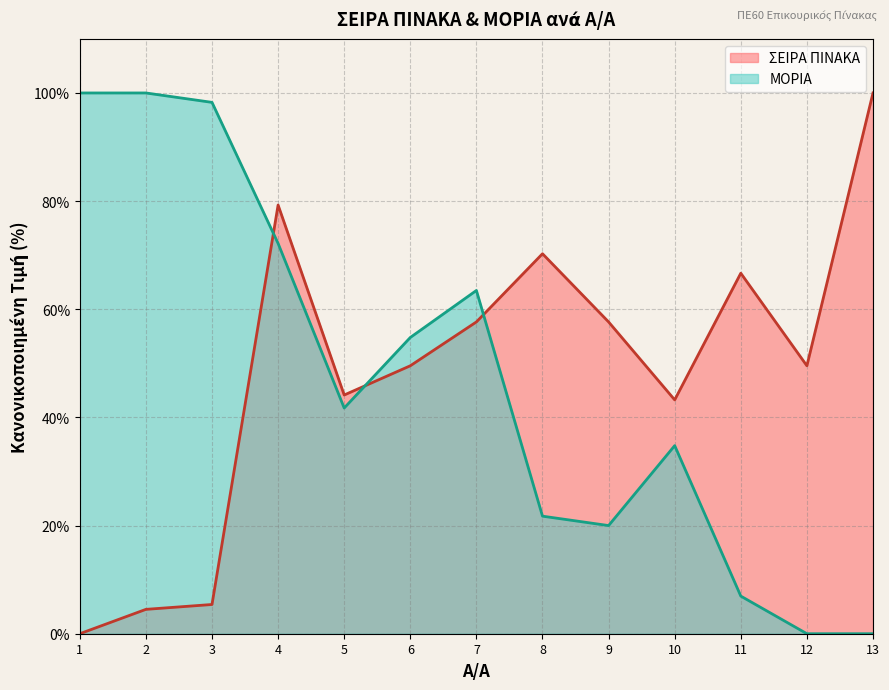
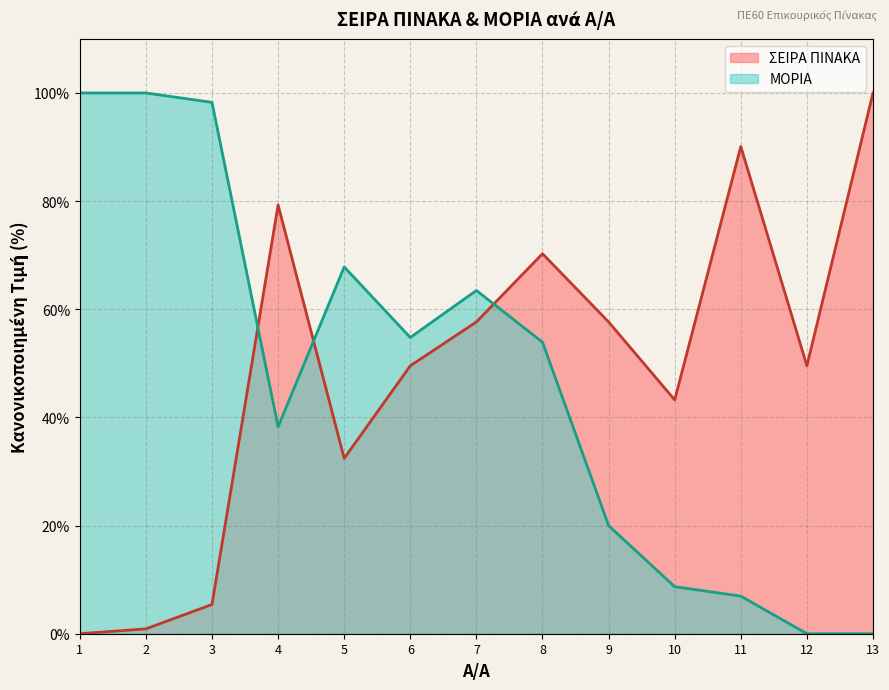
  {
    "ΣΕΙΡΑ ΠΙΝΑΚΑ": {
      "1": "0%",
-     "2": "5%",
+     "2": "1%",
      "3": "5%",
      "4": "79%",
-     "5": "44%",
+     "5": "32%",
      "6": "50%",
      "7": "58%",
      "8": "70%",
      "9": "58%",
      "10": "43%",
-     "11": "67%",
+     "11": "90%",
      "12": "50%",
      "13": "100%"
    },
    "ΜΟΡΙΑ": {
      "1": "100%",
      "2": "100%",
      "3": "98%",
-     "4": "72%",
-     "5": "42%",
+     "4": "38%",
+     "5": "68%",
      "6": "55%",
      "7": "63%",
-     "8": "22%",
+     "8": "54%",
      "9": "20%",
-     "10": "35%",
+     "10": "9%",
      "11": "7%",
      "12": "0%",
      "13": "0%"
    }
  }
